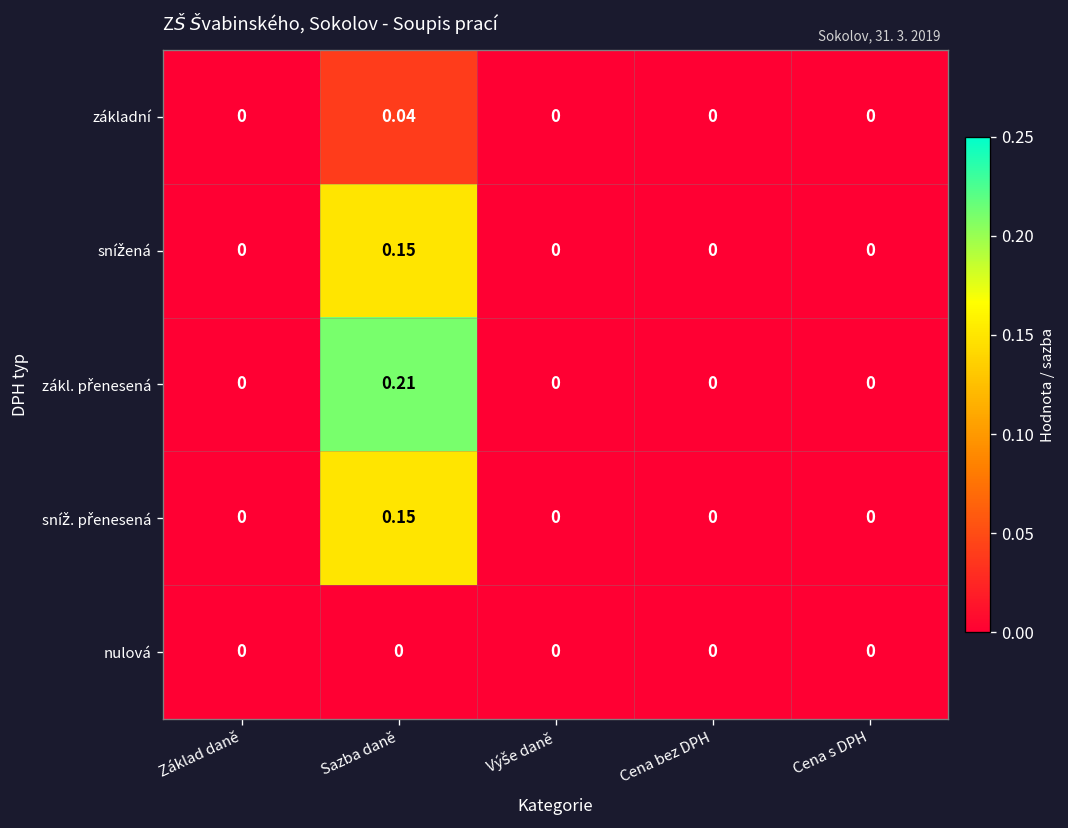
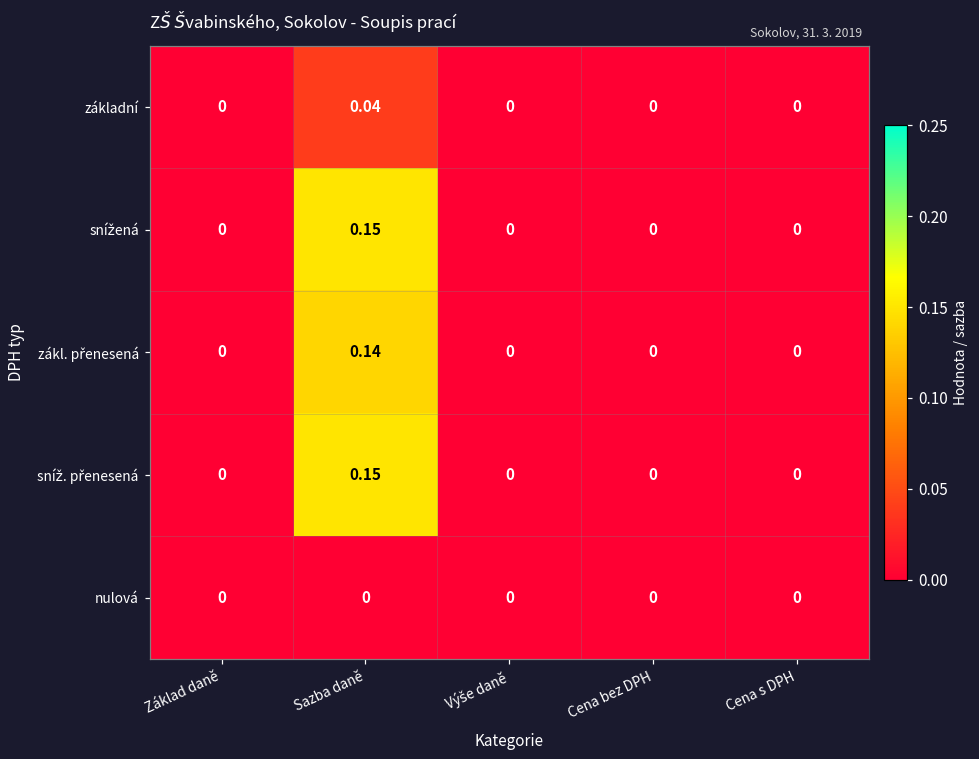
  {
    "základní": {
      "Základ daně": 0,
      "Sazba daně": 0.04,
      "Výše daně": 0,
      "Cena bez DPH": 0,
      "Cena s DPH": 0
    },
    "snížená": {
      "Základ daně": 0,
      "Sazba daně": 0.15,
      "Výše daně": 0,
      "Cena bez DPH": 0,
      "Cena s DPH": 0
    },
    "zákl. přenesená": {
      "Základ daně": 0,
-     "Sazba daně": 0.21,
+     "Sazba daně": 0.14,
      "Výše daně": 0,
      "Cena bez DPH": 0,
      "Cena s DPH": 0
    },
    "sníž. přenesená": {
      "Základ daně": 0,
      "Sazba daně": 0.15,
      "Výše daně": 0,
      "Cena bez DPH": 0,
      "Cena s DPH": 0
    },
    "nulová": {
      "Základ daně": 0,
      "Sazba daně": 0,
      "Výše daně": 0,
      "Cena bez DPH": 0,
      "Cena s DPH": 0
    }
  }
